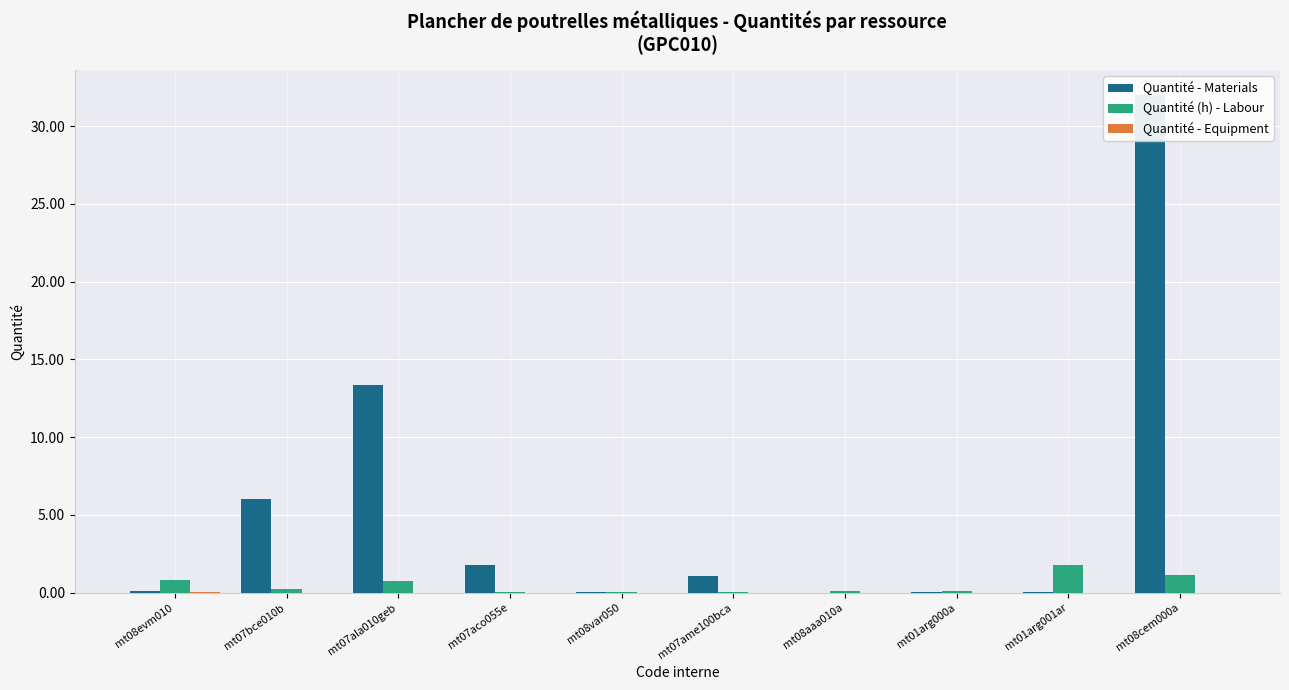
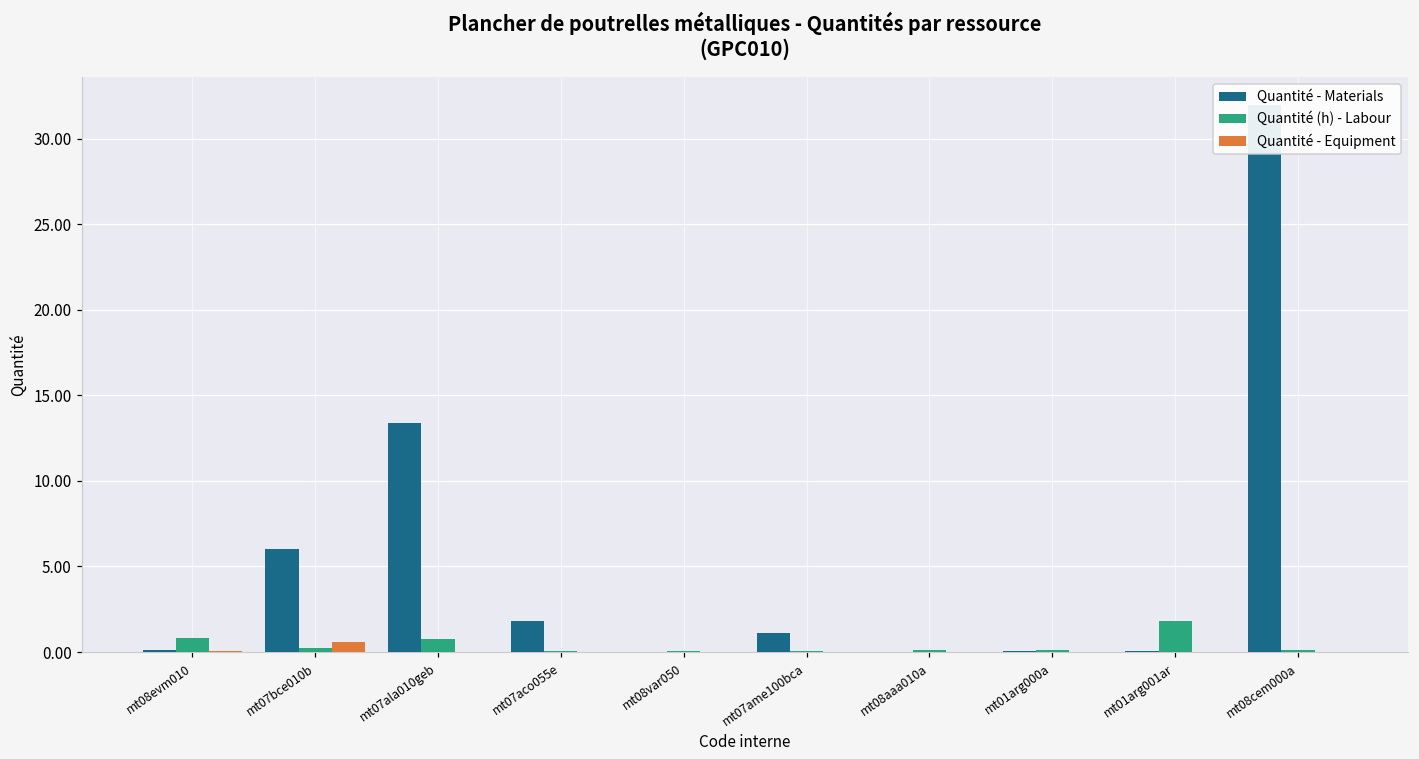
  {
    "Quantité - Materials": {
      "mt07bce010b": 6.0,
      "mt07ala010geb": 13.4,
      "mt07aco055e": 1.8,
      "mt07ame100bca": 1.1
    },
    "Quantité (h) - Labour": {
      "mt08evm010": 0.8,
      "mt07bce010b": 0.2,
      "mt07ala010geb": 0.7,
      "mt01arg001ar": 1.8,
-     "mt08cem000a": 1.1
+     "mt08cem000a": 0.1
    },
    "Quantité - Equipment": {
-     "mt07bce010b": 0.0,
+     "mt07bce010b": 0.6,
      "mt07aco055e": 0.0,
      "mt08var050": 0.0,
      "mt07ame100bca": 0.0,
      "mt08aaa010a": 0.0,
      "mt01arg000a": 0.0,
      "mt01arg001ar": 0.0,
      "mt08cem000a": 0.0
    }
  }
